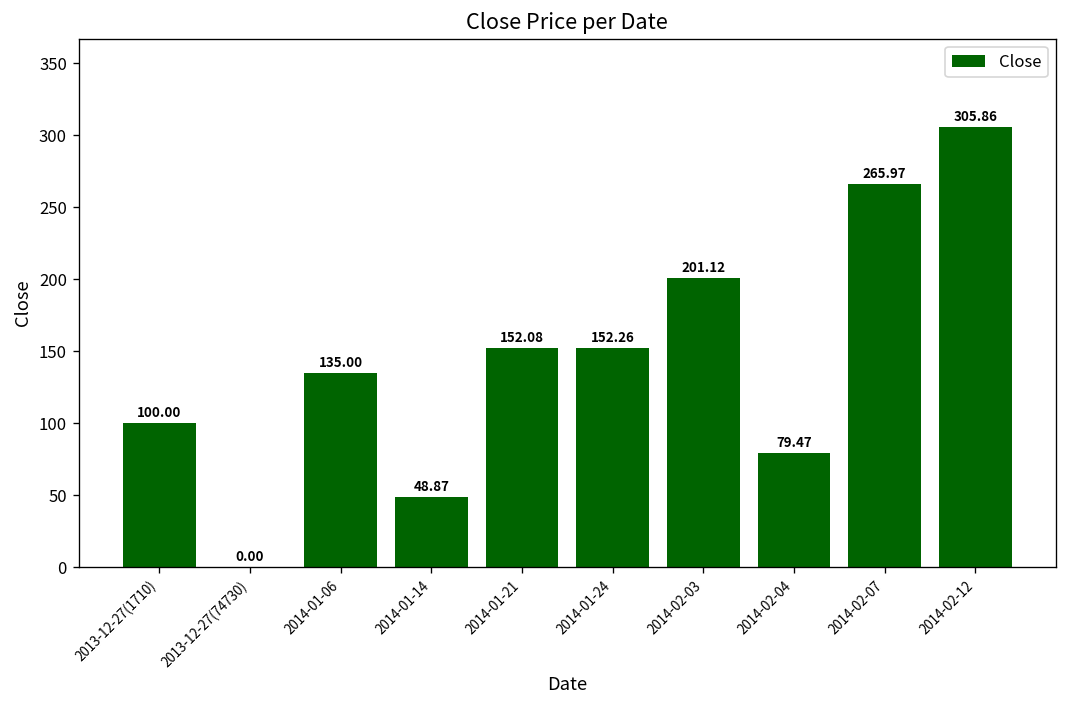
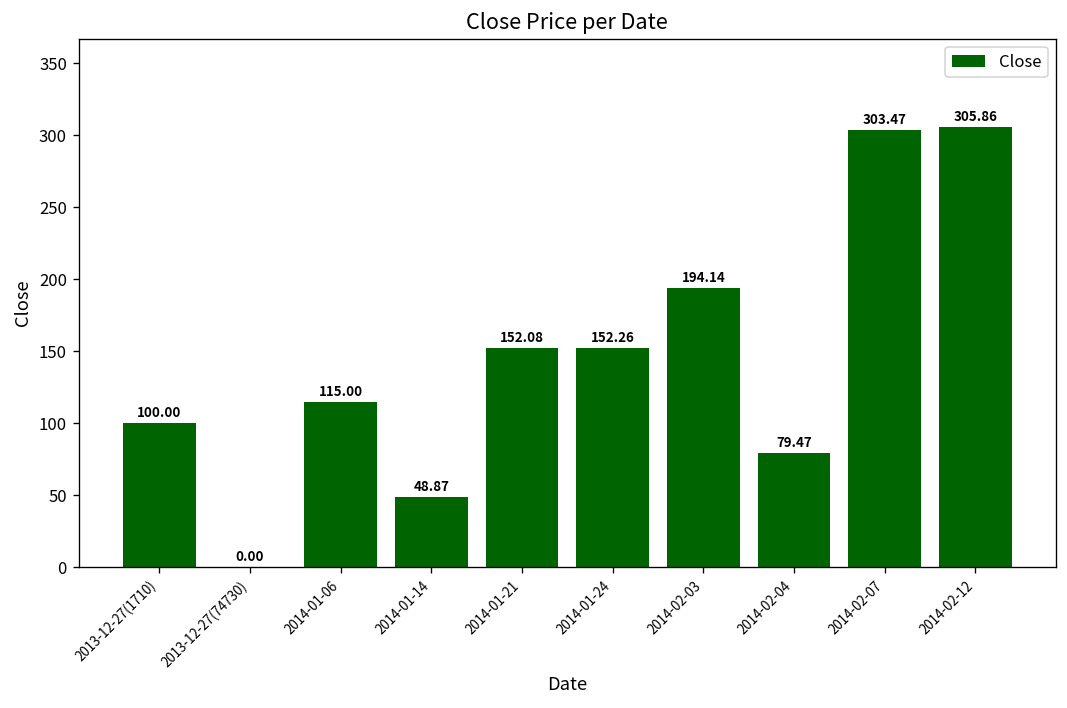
  {
    "2013-12-27(1710)": 100.00,
    "2013-12-27(74730)": 0.00,
-   "2014-01-06": 135.00,
+   "2014-01-06": 115.00,
    "2014-01-14": 48.87,
    "2014-01-21": 152.08,
    "2014-01-24": 152.26,
-   "2014-02-03": 201.12,
+   "2014-02-03": 194.14,
    "2014-02-04": 79.47,
-   "2014-02-07": 265.97,
+   "2014-02-07": 303.47,
    "2014-02-12": 305.86
  }
